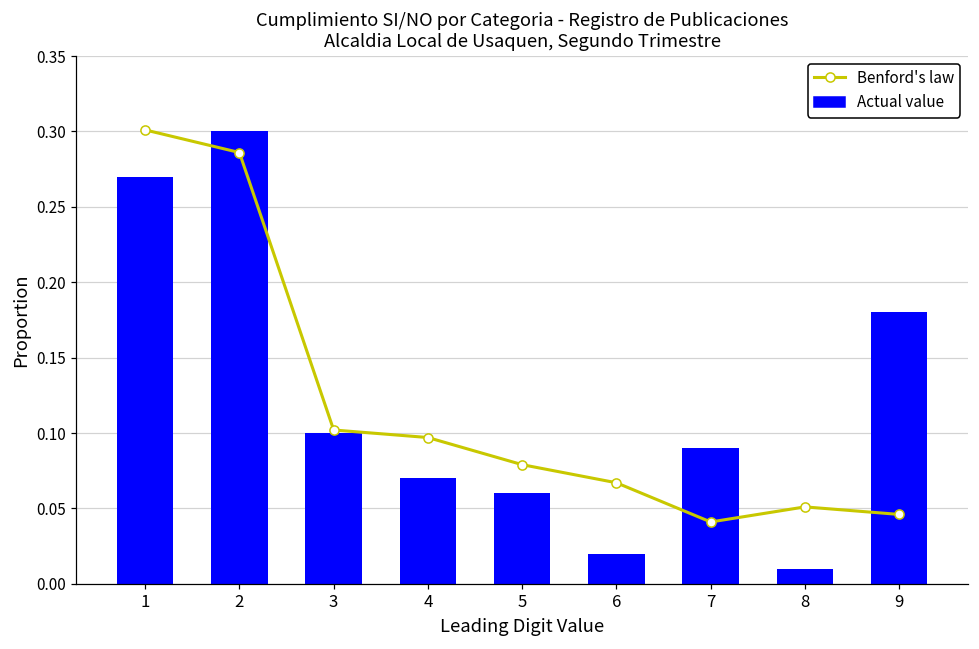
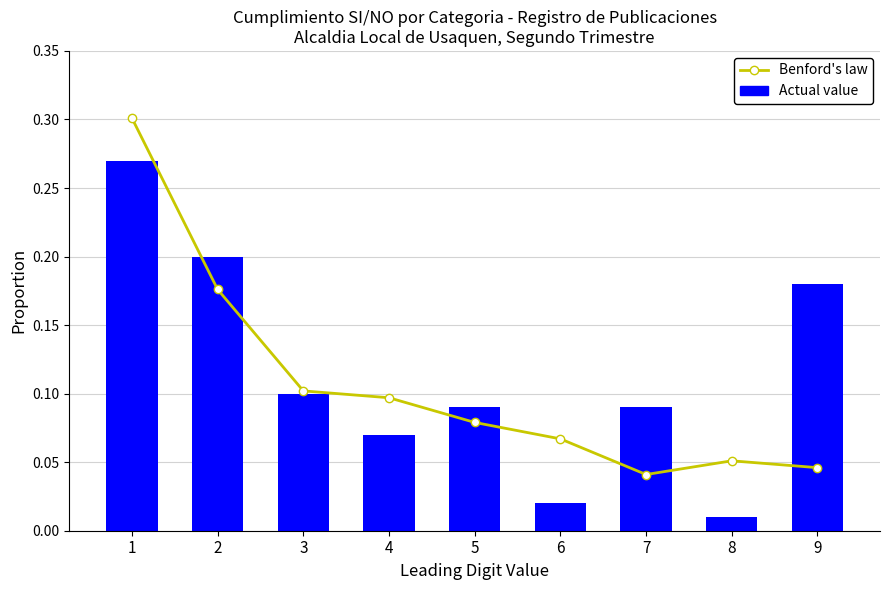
  {
    "Actual value": {
      "1": 0.27,
-     "2": 0.3,
+     "2": 0.2,
      "3": 0.10,
      "4": 0.07,
-     "5": 0.06,
+     "5": 0.09,
      "6": 0.02,
      "7": 0.09,
      "8": 0.01,
      "9": 0.18
    },
    "Benford's law": {
      "1": 0.301,
-     "2": 0.286,
+     "2": 0.176,
      "3": 0.102,
      "4": 0.097,
      "5": 0.079,
      "6": 0.067,
      "7": 0.041,
      "8": 0.051,
      "9": 0.046
    }
  }
